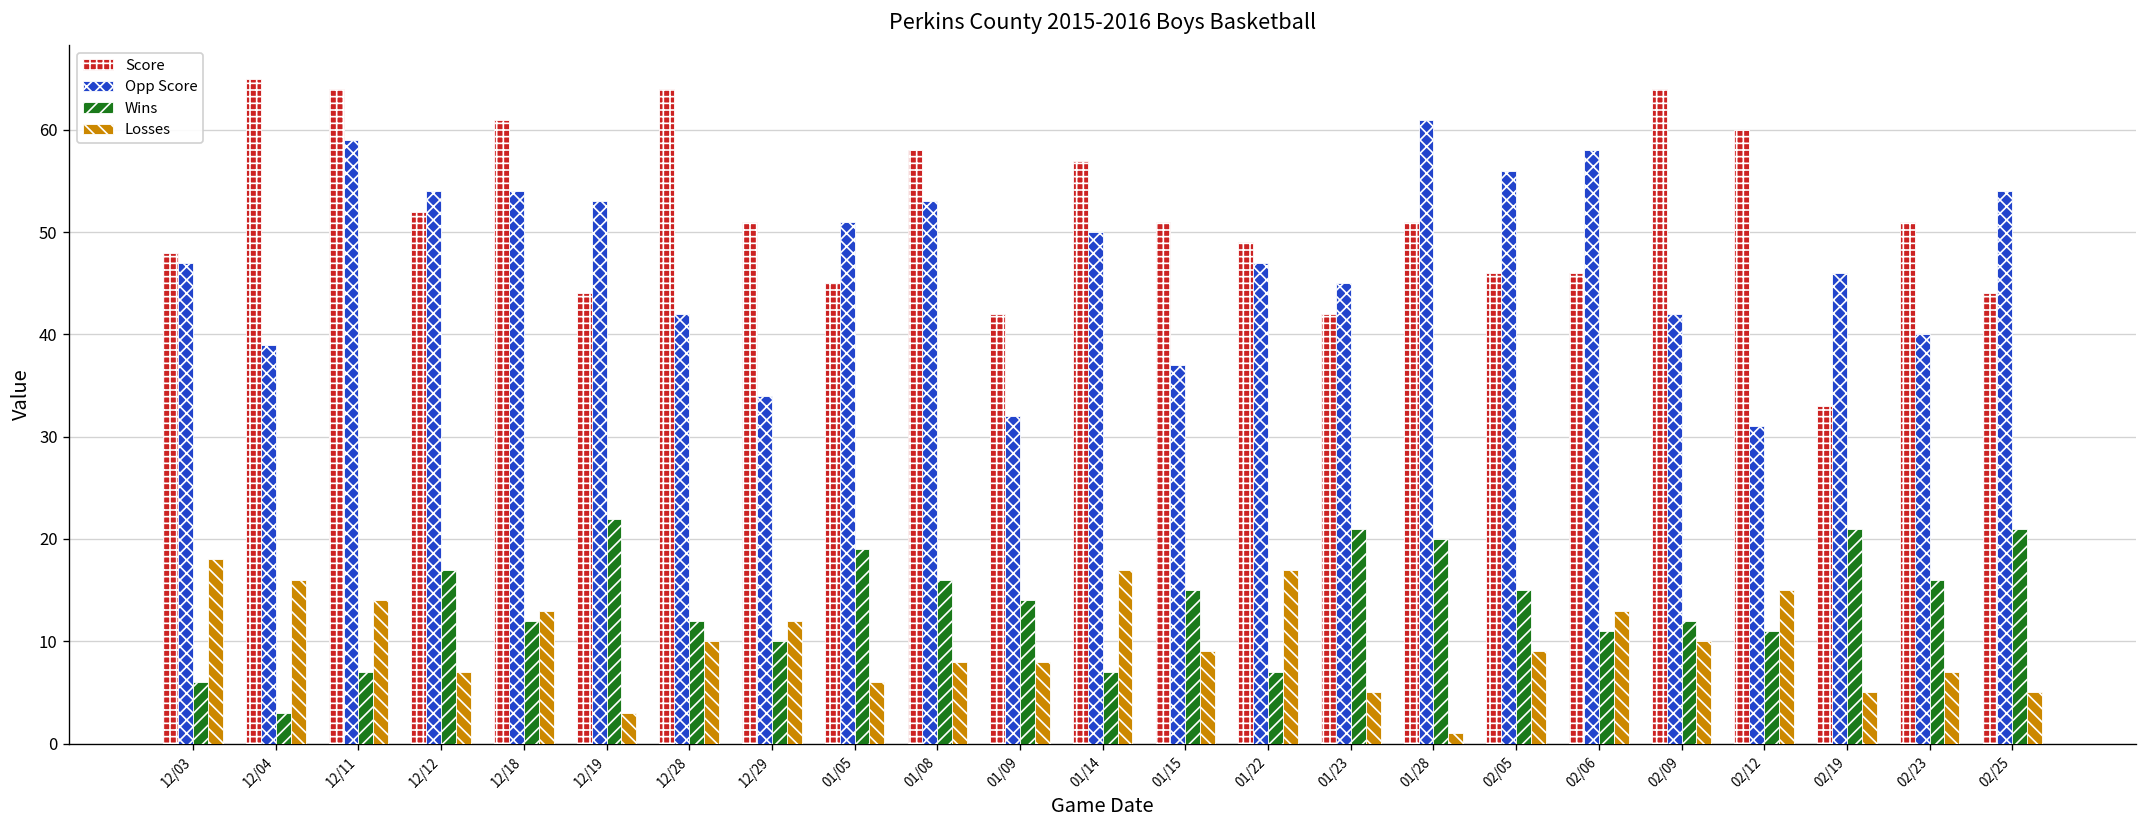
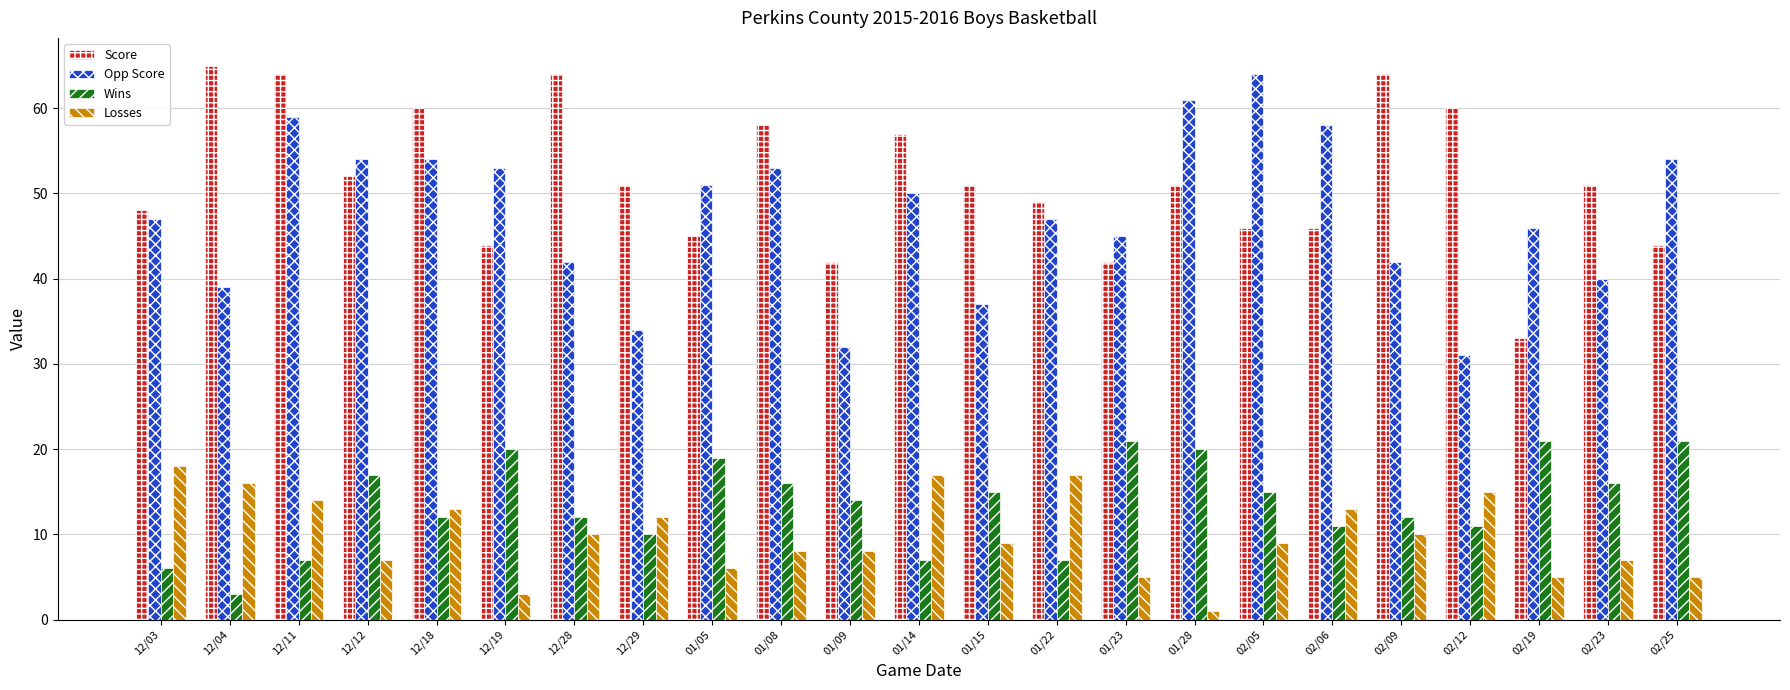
  {
    "Score": {
      "12/03": 48,
      "12/04": 65,
      "12/11": 64,
      "12/12": 52,
-     "12/18": 61,
+     "12/18": 60,
      "12/19": 44,
      "12/28": 64,
      "12/29": 51,
      "01/05": 45,
      "01/08": 58,
      "01/09": 42,
      "01/14": 57,
      "01/15": 51,
      "01/22": 49,
      "01/23": 42,
      "01/28": 51,
      "02/05": 46,
      "02/06": 46,
      "02/09": 64,
      "02/12": 60,
      "02/19": 33,
      "02/23": 51,
      "02/25": 44
    },
    "Opp Score": {
      "12/03": 47,
      "12/04": 39,
      "12/11": 59,
      "12/12": 54,
      "12/18": 54,
      "12/19": 53,
      "12/28": 42,
      "12/29": 34,
      "01/05": 51,
      "01/08": 53,
      "01/09": 32,
      "01/14": 50,
      "01/15": 37,
      "01/22": 47,
      "01/23": 45,
      "01/28": 61,
-     "02/05": 56,
+     "02/05": 64,
      "02/06": 58,
      "02/09": 42,
      "02/12": 31,
      "02/19": 46,
      "02/23": 40,
      "02/25": 54
    },
    "Wins": {
      "12/03": 6,
      "12/04": 3,
      "12/11": 7,
      "12/12": 17,
      "12/18": 12,
-     "12/19": 22,
+     "12/19": 20,
      "12/28": 12,
      "12/29": 10,
      "01/05": 19,
      "01/08": 16,
      "01/09": 14,
      "01/14": 7,
      "01/15": 15,
      "01/22": 7,
      "01/23": 21,
      "01/28": 20,
      "02/05": 15,
      "02/06": 11,
      "02/09": 12,
      "02/12": 11,
      "02/19": 21,
      "02/23": 16,
      "02/25": 21
    },
    "Losses": {
      "12/03": 18,
      "12/04": 16,
      "12/11": 14,
      "12/12": 7,
      "12/18": 13,
      "12/19": 3,
      "12/28": 10,
      "12/29": 12,
      "01/05": 6,
      "01/08": 8,
      "01/09": 8,
      "01/14": 17,
      "01/15": 9,
      "01/22": 17,
      "01/23": 5,
      "01/28": 1,
      "02/05": 9,
      "02/06": 13,
      "02/09": 10,
      "02/12": 15,
      "02/19": 5,
      "02/23": 7,
      "02/25": 5
    }
  }
